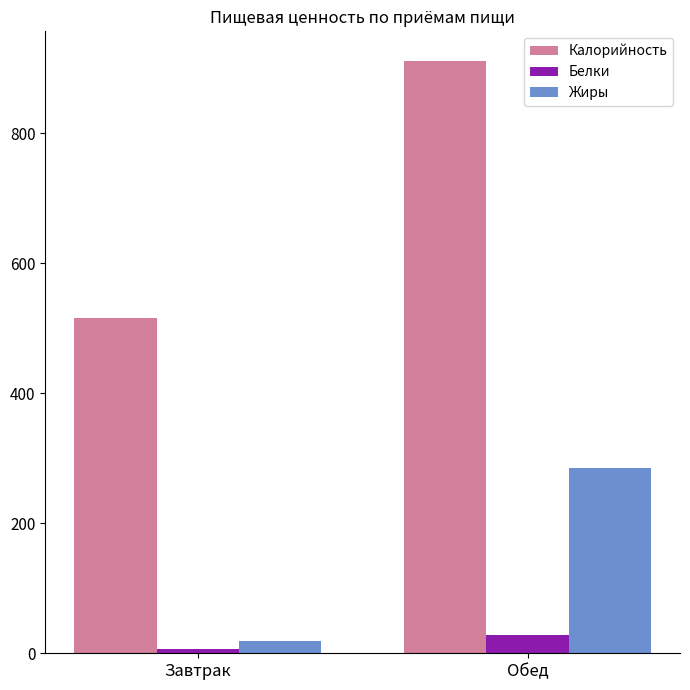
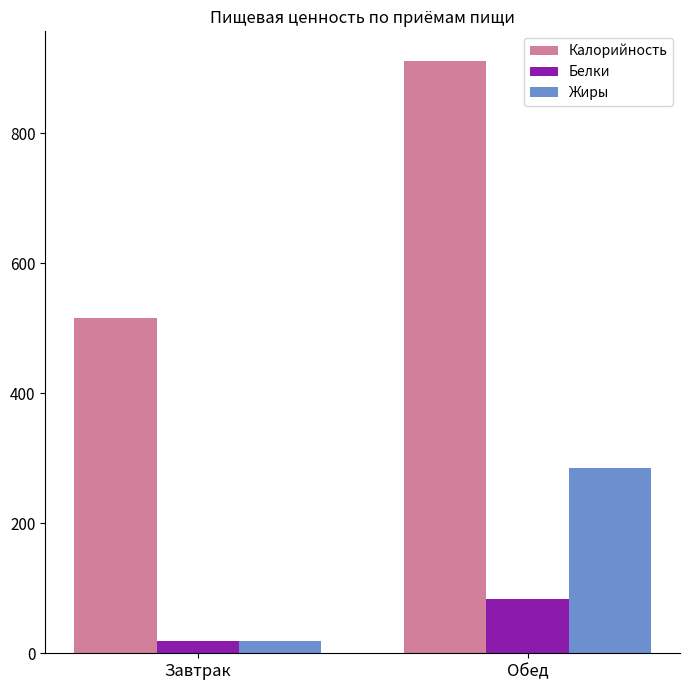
  {
    "Калорийность": {
      "Завтрак": 520,
      "Обед": 910
    },
    "Белки": {
-     "Завтрак": 10,
-     "Обед": 30
+     "Завтрак": 20,
+     "Обед": 80
    },
    "Жиры": {
      "Завтрак": 20,
      "Обед": 290
    }
  }
